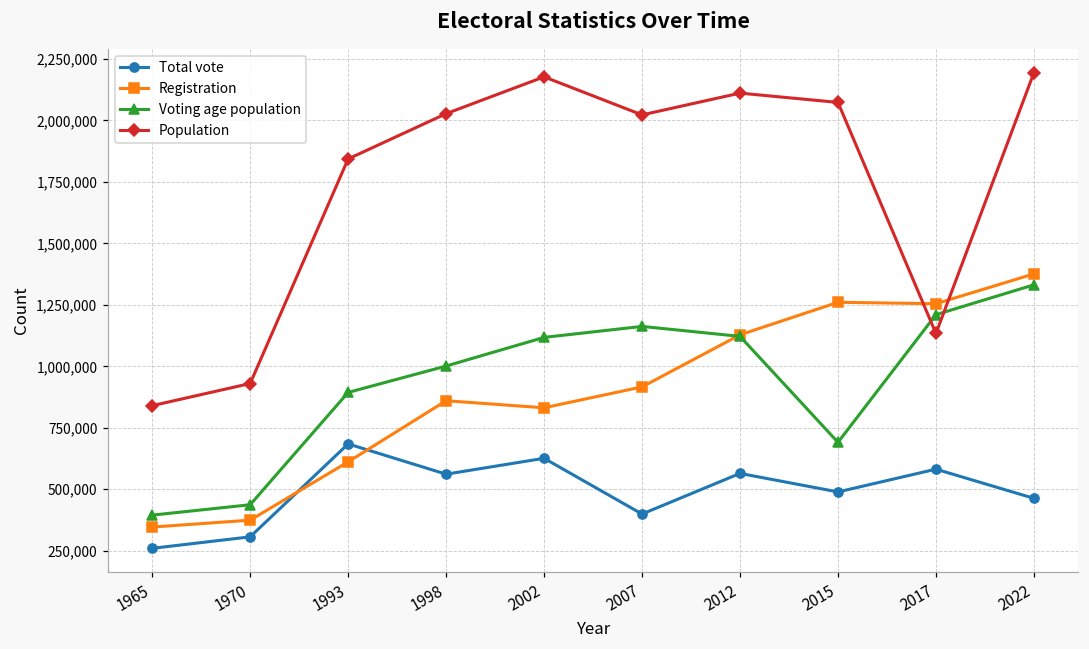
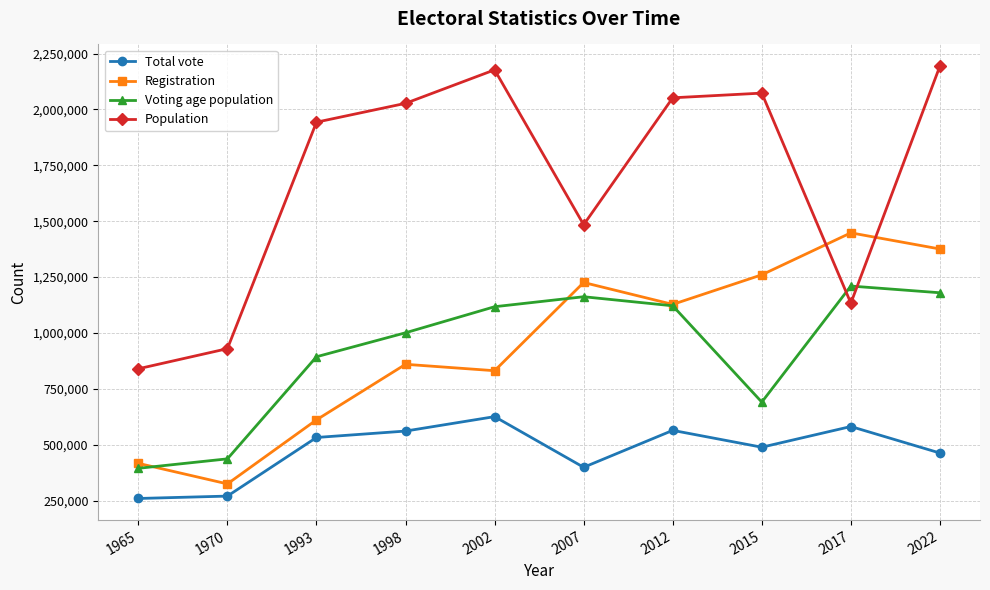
  {
    "Total vote": {
      "1965": "260,000",
-     "1970": "310,000",
-     "1993": "680,000",
+     "1970": "270,000",
+     "1993": "530,000",
      "1998": "560,000",
      "2002": "630,000",
      "2007": "400,000",
      "2012": "560,000",
      "2015": "490,000",
      "2017": "580,000",
      "2022": "460,000"
    },
    "Registration": {
-     "1965": "350,000",
-     "1970": "370,000",
+     "1965": "420,000",
+     "1970": "330,000",
      "1993": "610,000",
      "1998": "860,000",
      "2002": "830,000",
-     "2007": "920,000",
+     "2007": "1,230,000",
      "2015": "1,260,000",
-     "2017": "1,250,000",
+     "2017": "1,450,000",
      "2022": "1,380,000"
    },
    "Voting age population": {
      "1965": "390,000",
      "1970": "440,000",
      "1993": "890,000",
      "1998": "1,000,000",
      "2002": "1,120,000",
      "2007": "1,160,000",
      "2015": "690,000",
      "2017": "1,210,000",
-     "2022": "1,330,000"
+     "2022": "1,180,000"
    },
    "Population": {
      "1965": "840,000",
      "1970": "930,000",
-     "1993": "1,840,000",
+     "1993": "1,940,000",
      "1998": "2,030,000",
      "2002": "2,180,000",
-     "2007": "2,020,000",
-     "2012": "2,110,000",
+     "2007": "1,480,000",
+     "2012": "2,050,000",
      "2015": "2,070,000",
      "2017": "1,130,000",
      "2022": "2,190,000"
    }
  }
